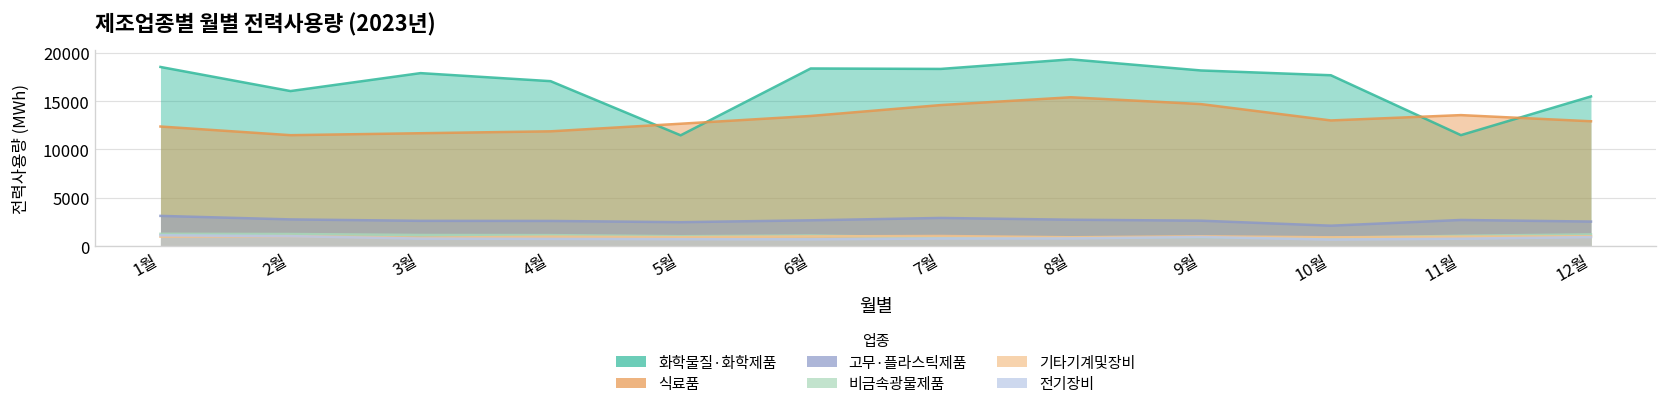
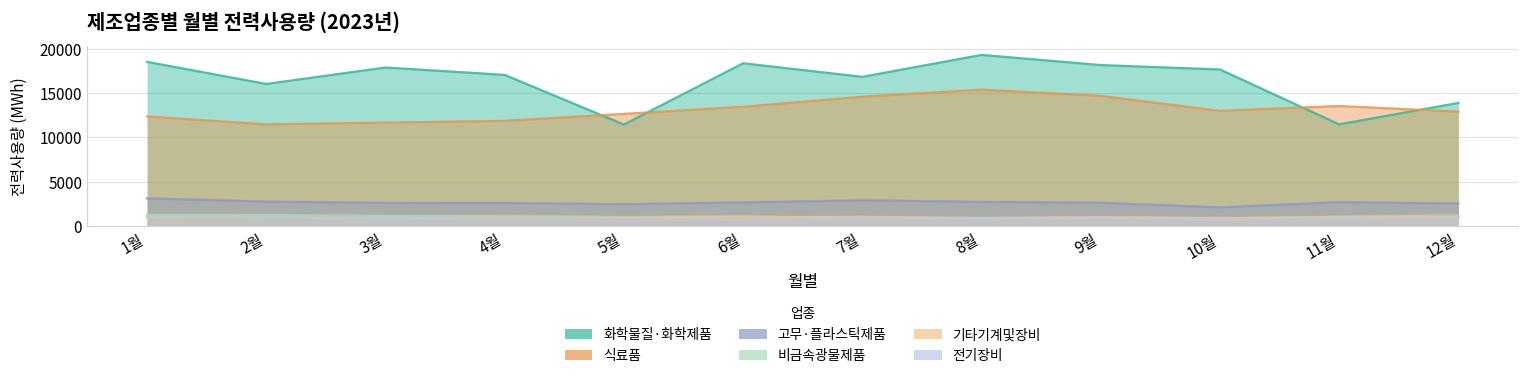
  {
    "화학물질·화학제품": {
      "1월": 19000,
      "2월": 16000,
      "3월": 18000,
      "4월": 17000,
      "5월": 11000,
      "6월": 18000,
-     "7월": 18000,
+     "7월": 17000,
      "8월": 19000,
      "9월": 18000,
      "10월": 18000,
      "11월": 11000,
-     "12월": 15000
+     "12월": 14000
    }
  }
